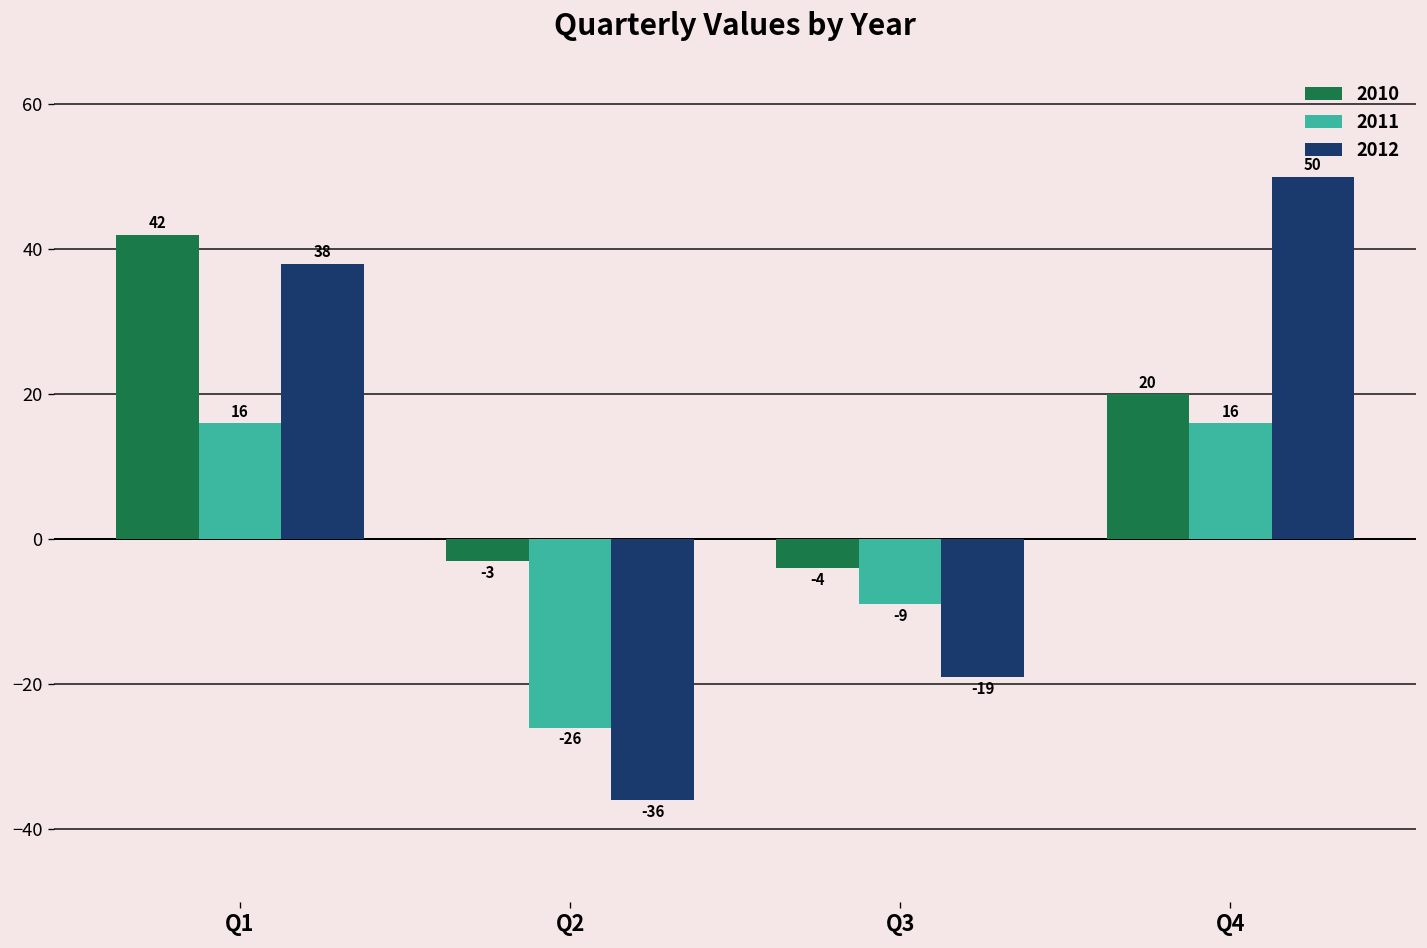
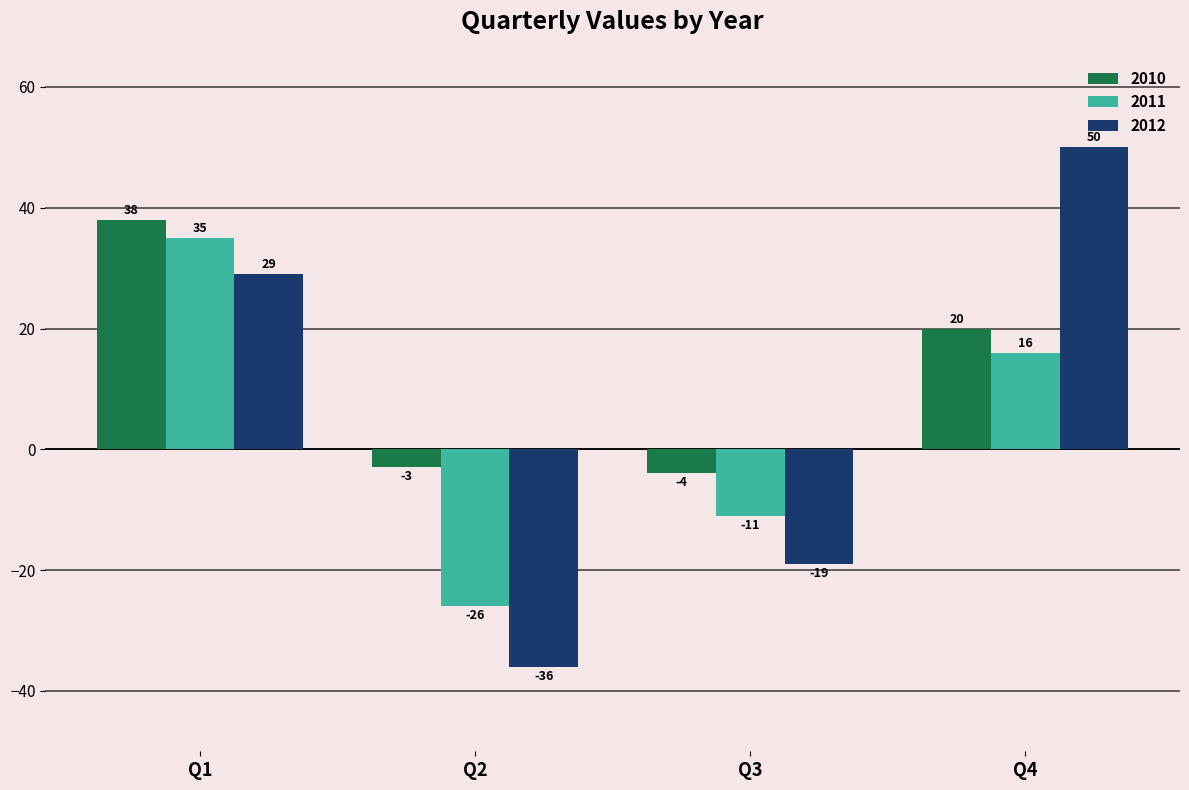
  {
    "2010": {
-     "Q1": 42,
+     "Q1": 38,
      "Q2": -3,
      "Q3": -4,
      "Q4": 20
    },
    "2011": {
-     "Q1": 16,
+     "Q1": 35,
      "Q2": -26,
-     "Q3": -9,
+     "Q3": -11,
      "Q4": 16
    },
    "2012": {
-     "Q1": 38,
+     "Q1": 29,
      "Q2": -36,
      "Q3": -19,
      "Q4": 50
    }
  }
